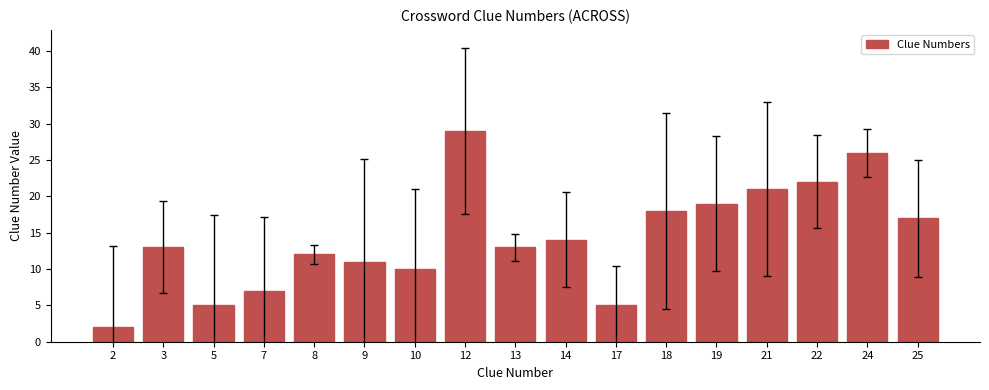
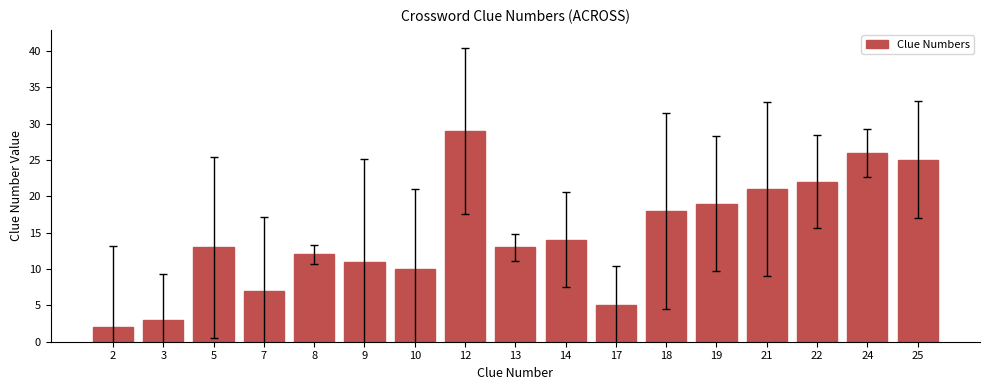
  {
    "Clue Numbers": {
      "2": 2,
-     "3": 13,
-     "5": 5,
+     "3": 3,
+     "5": 13,
      "7": 7,
      "8": 12,
      "9": 11,
      "10": 10,
      "12": 29,
      "13": 13,
      "14": 14,
      "17": 5,
      "18": 18,
      "19": 19,
      "21": 21,
      "22": 22,
      "24": 26,
-     "25": 17
+     "25": 25
    }
  }
